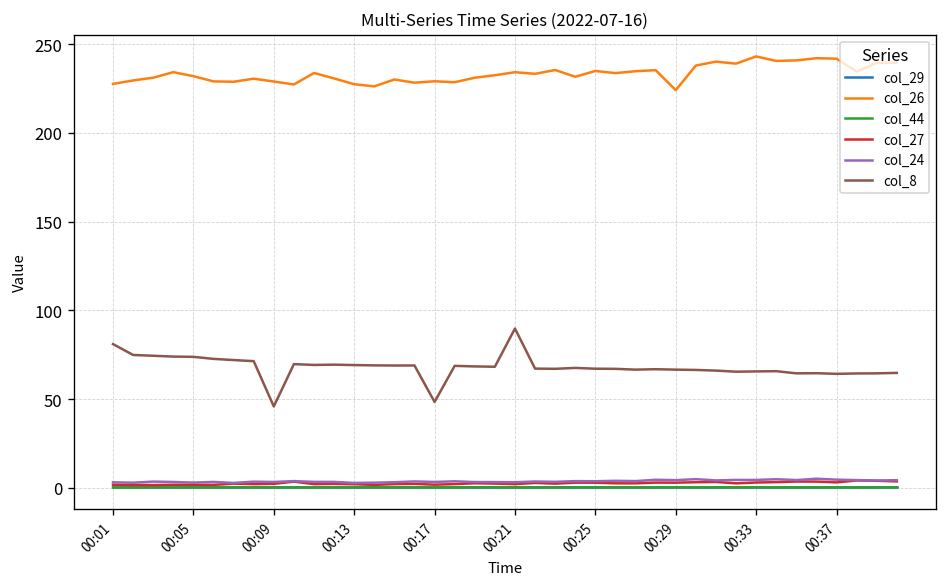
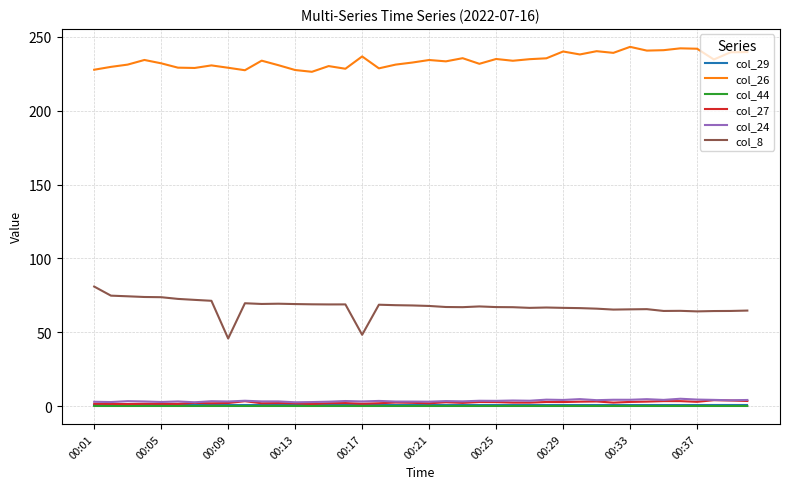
  {
    "col_26": {
      "00:01": 228,
      "00:05": 232,
      "00:09": 229,
      "00:13": 227,
-     "00:17": 229,
+     "00:17": 237,
      "00:21": 234,
      "00:25": 235,
-     "00:29": 224,
+     "00:29": 240,
      "00:33": 243,
      "00:37": 242
    },
    "col_8": {
      "00:01": 81,
      "00:05": 74,
      "00:09": 46,
      "00:13": 69,
      "00:17": 48,
-     "00:21": 90,
+     "00:21": 68,
      "00:25": 67,
      "00:29": 67,
      "00:33": 66,
      "00:37": 64
    }
  }
